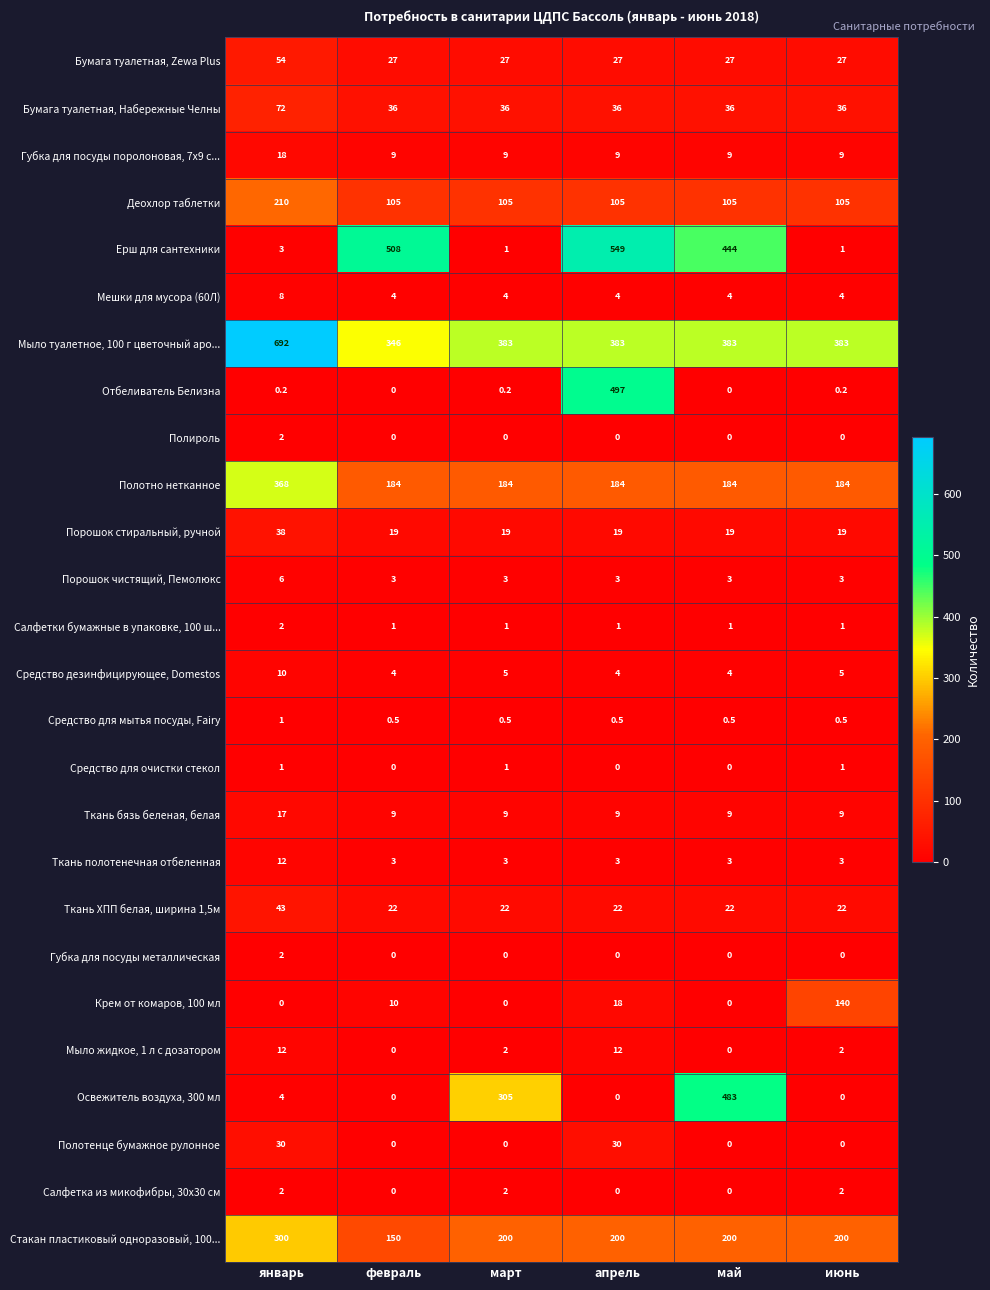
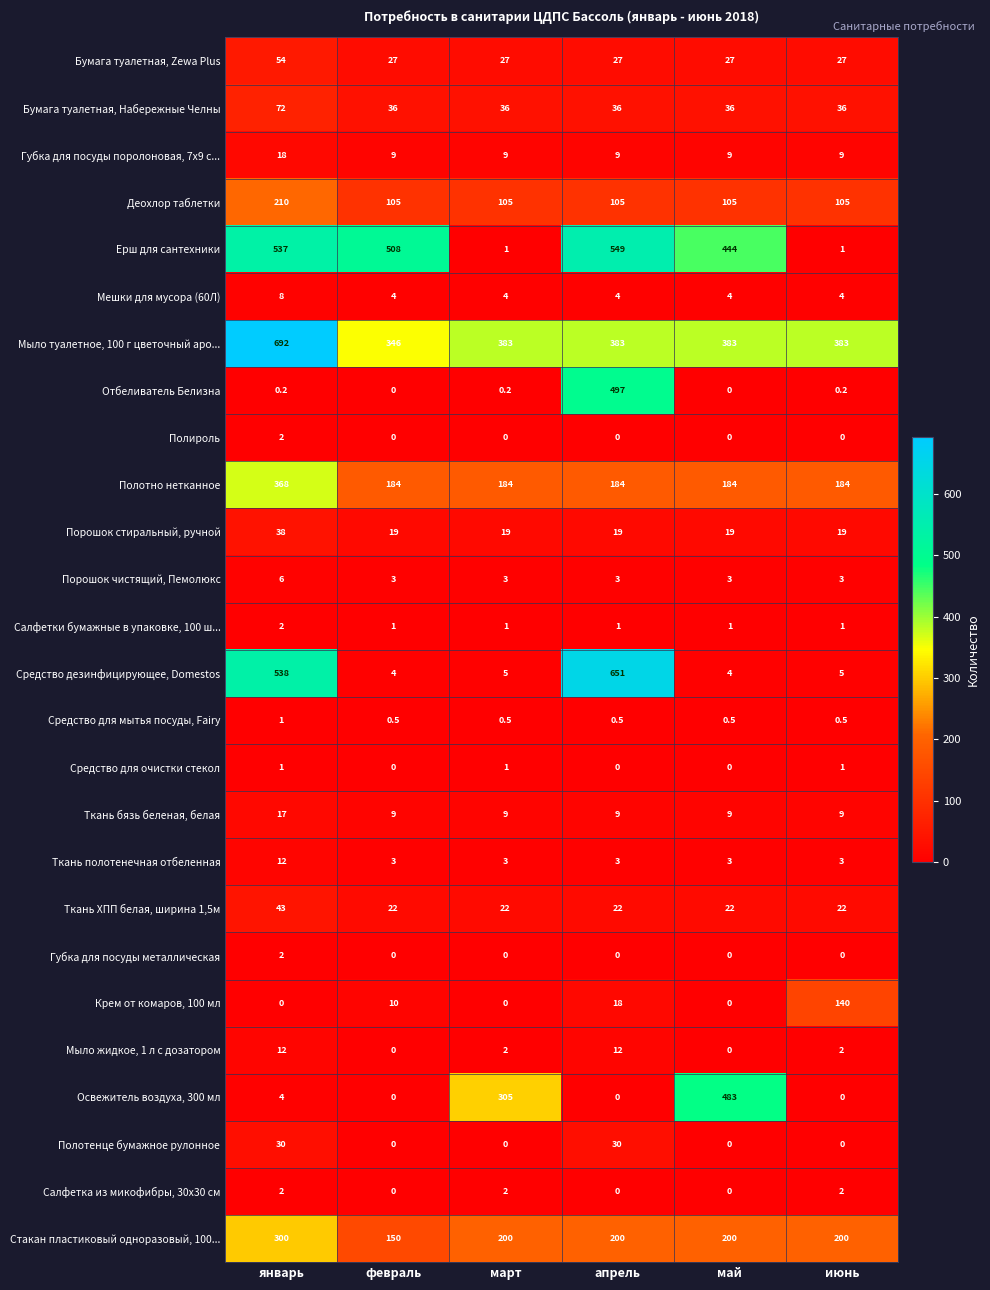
  {
    "Бумага туалетная, Zewa Plus": {
      "январь": 54,
      "февраль": 27,
      "март": 27,
      "апрель": 27,
      "май": 27,
      "июнь": 27
    },
    "Бумага туалетная, Набережные Челны": {
      "январь": 72,
      "февраль": 36,
      "март": 36,
      "апрель": 36,
      "май": 36,
      "июнь": 36
    },
    "Губка для посуды поролоновая, 7х9 с...": {
      "январь": 18,
      "февраль": 9,
      "март": 9,
      "апрель": 9,
      "май": 9,
      "июнь": 9
    },
    "Деохлор таблетки": {
      "январь": 210,
      "февраль": 105,
      "март": 105,
      "апрель": 105,
      "май": 105,
      "июнь": 105
    },
    "Ерш для сантехники": {
-     "январь": 3,
+     "январь": 537,
      "февраль": 508,
      "март": 1,
      "апрель": 549,
      "май": 444,
      "июнь": 1
    },
    "Мешки для мусора (60Л)": {
      "январь": 8,
      "февраль": 4,
      "март": 4,
      "апрель": 4,
      "май": 4,
      "июнь": 4
    },
    "Мыло туалетное, 100 г цветочный аро...": {
      "январь": 692,
      "февраль": 346,
      "март": 383,
      "апрель": 383,
      "май": 383,
      "июнь": 383
    },
    "Отбеливатель Белизна": {
      "январь": 0.2,
      "февраль": 0,
      "март": 0.2,
      "апрель": 497,
      "май": 0,
      "июнь": 0.2
    },
    "Полироль": {
      "январь": 2,
      "февраль": 0,
      "март": 0,
      "апрель": 0,
      "май": 0,
      "июнь": 0
    },
    "Полотно нетканное": {
      "январь": 368,
      "февраль": 184,
      "март": 184,
      "апрель": 184,
      "май": 184,
      "июнь": 184
    },
    "Порошок стиральный, ручной": {
      "январь": 38,
      "февраль": 19,
      "март": 19,
      "апрель": 19,
      "май": 19,
      "июнь": 19
    },
    "Порошок чистящий, Пемолюкс": {
      "январь": 6,
      "февраль": 3,
      "март": 3,
      "апрель": 3,
      "май": 3,
      "июнь": 3
    },
    "Салфетки бумажные в упаковке, 100 ш...": {
      "январь": 2,
      "февраль": 1,
      "март": 1,
      "апрель": 1,
      "май": 1,
      "июнь": 1
    },
    "Средство дезинфицирующее, Domestos": {
-     "январь": 10,
+     "январь": 538,
      "февраль": 4,
      "март": 5,
-     "апрель": 4,
+     "апрель": 651,
      "май": 4,
      "июнь": 5
    },
    "Средство для мытья посуды, Fairy": {
      "январь": 1,
      "февраль": 0.5,
      "март": 0.5,
      "апрель": 0.5,
      "май": 0.5,
      "июнь": 0.5
    },
    "Средство для очистки стекол": {
      "январь": 1,
      "февраль": 0,
      "март": 1,
      "апрель": 0,
      "май": 0,
      "июнь": 1
    },
    "Ткань бязь беленая, белая": {
      "январь": 17,
      "февраль": 9,
      "март": 9,
      "апрель": 9,
      "май": 9,
      "июнь": 9
    },
    "Ткань полотенечная отбеленная": {
      "январь": 12,
      "февраль": 3,
      "март": 3,
      "апрель": 3,
      "май": 3,
      "июнь": 3
    },
    "Ткань ХПП белая, ширина 1,5м": {
      "январь": 43,
      "февраль": 22,
      "март": 22,
      "апрель": 22,
      "май": 22,
      "июнь": 22
    },
    "Губка для посуды металлическая": {
      "январь": 2,
      "февраль": 0,
      "март": 0,
      "апрель": 0,
      "май": 0,
      "июнь": 0
    },
    "Крем от комаров, 100 мл": {
      "январь": 0,
      "февраль": 10,
      "март": 0,
      "апрель": 18,
      "май": 0,
      "июнь": 140
    },
    "Мыло жидкое, 1 л с дозатором": {
      "январь": 12,
      "февраль": 0,
      "март": 2,
      "апрель": 12,
      "май": 0,
      "июнь": 2
    },
    "Освежитель воздуха, 300 мл": {
      "январь": 4,
      "февраль": 0,
      "март": 305,
      "апрель": 0,
      "май": 483,
      "июнь": 0
    },
    "Полотенце бумажное рулонное": {
      "январь": 30,
      "февраль": 0,
      "март": 0,
      "апрель": 30,
      "май": 0,
      "июнь": 0
    },
    "Салфетка из микофибры, 30х30 см": {
      "январь": 2,
      "февраль": 0,
      "март": 2,
      "апрель": 0,
      "май": 0,
      "июнь": 2
    },
    "Стакан пластиковый одноразовый, 100...": {
      "январь": 300,
      "февраль": 150,
      "март": 200,
      "апрель": 200,
      "май": 200,
      "июнь": 200
    }
  }
